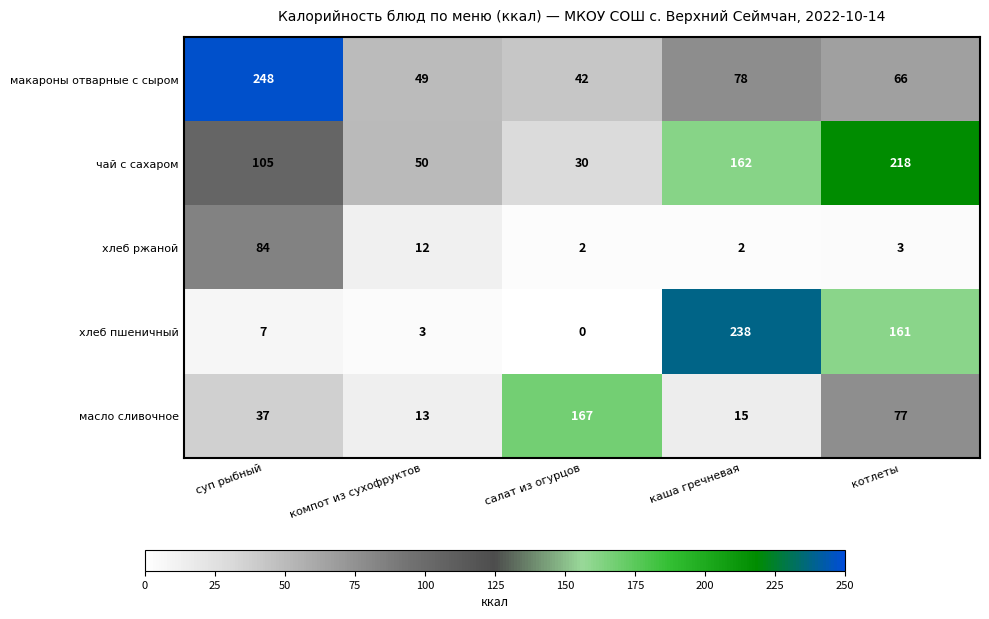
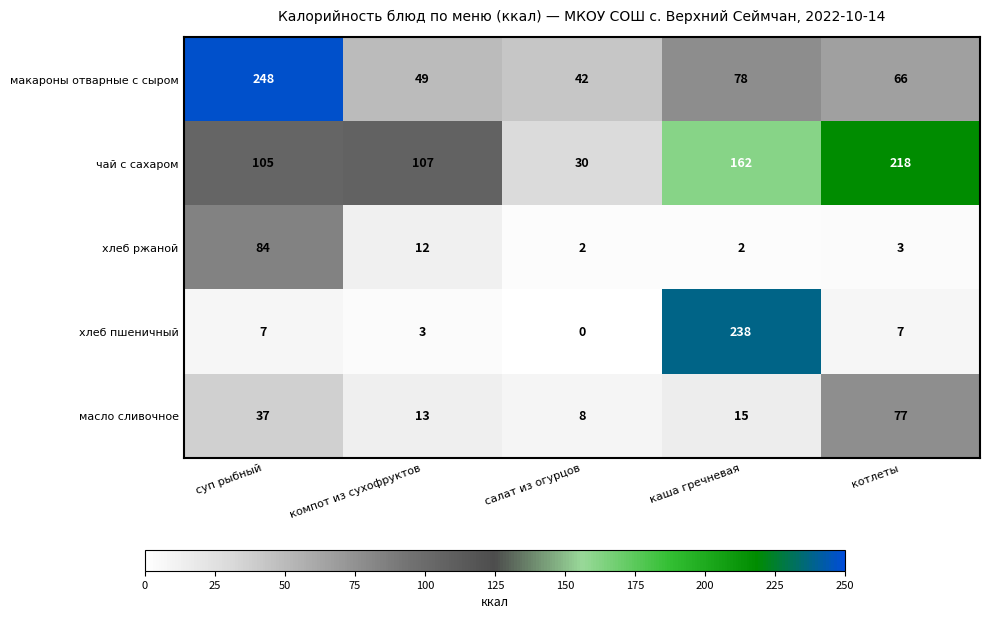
  {
    "макароны отварные с сыром": {
      "суп рыбный": 248,
      "компот из сухофруктов": 49,
      "салат из огурцов": 42,
      "каша гречневая": 78,
      "котлеты": 66
    },
    "чай с сахаром": {
      "суп рыбный": 105,
-     "компот из сухофруктов": 50,
+     "компот из сухофруктов": 107,
      "салат из огурцов": 30,
      "каша гречневая": 162,
      "котлеты": 218
    },
    "хлеб ржаной": {
      "суп рыбный": 84,
      "компот из сухофруктов": 12,
      "салат из огурцов": 2,
      "каша гречневая": 2,
      "котлеты": 3
    },
    "хлеб пшеничный": {
      "суп рыбный": 7,
      "компот из сухофруктов": 3,
      "салат из огурцов": 0,
      "каша гречневая": 238,
-     "котлеты": 161
+     "котлеты": 7
    },
    "масло сливочное": {
      "суп рыбный": 37,
      "компот из сухофруктов": 13,
-     "салат из огурцов": 167,
+     "салат из огурцов": 8,
      "каша гречневая": 15,
      "котлеты": 77
    }
  }
